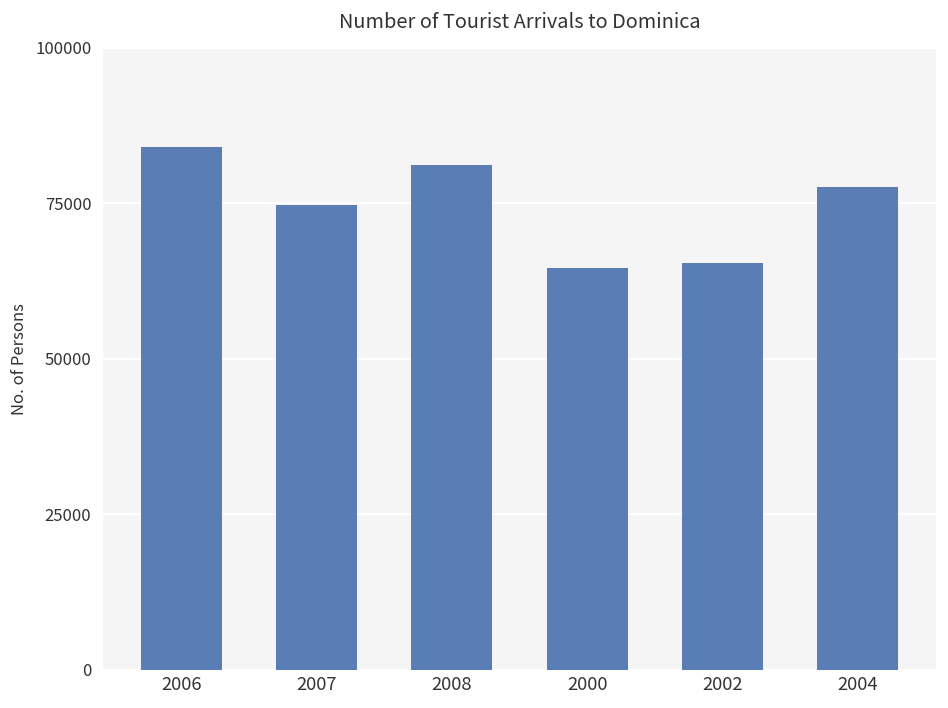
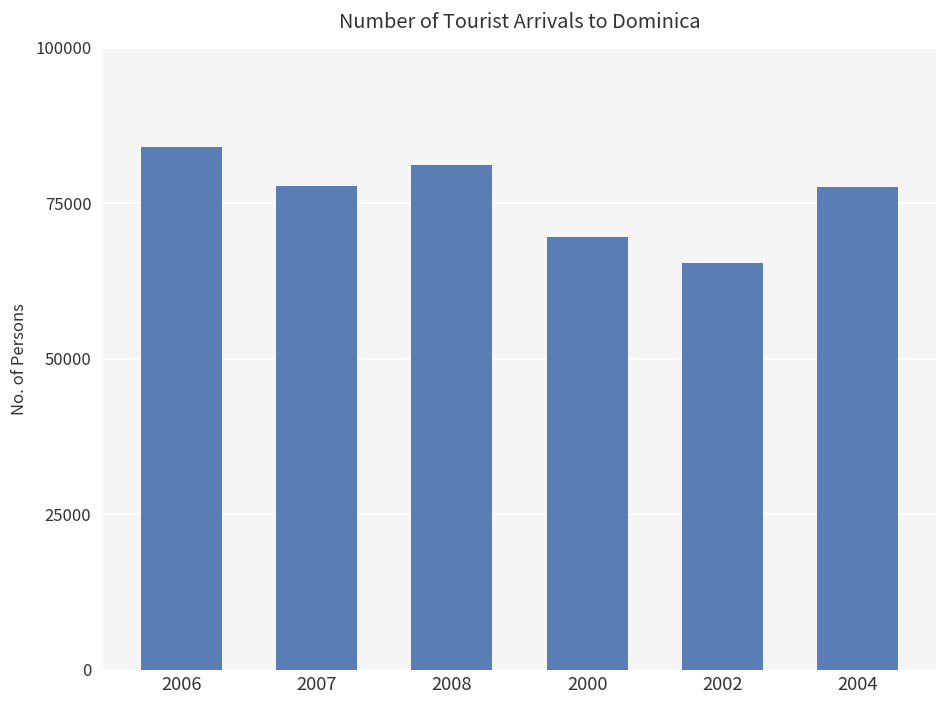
  {
    "2006": 84000,
-   "2007": 75000,
+   "2007": 78000,
    "2008": 81000,
-   "2000": 65000,
+   "2000": 70000,
    "2002": 65000,
    "2004": 78000
  }
